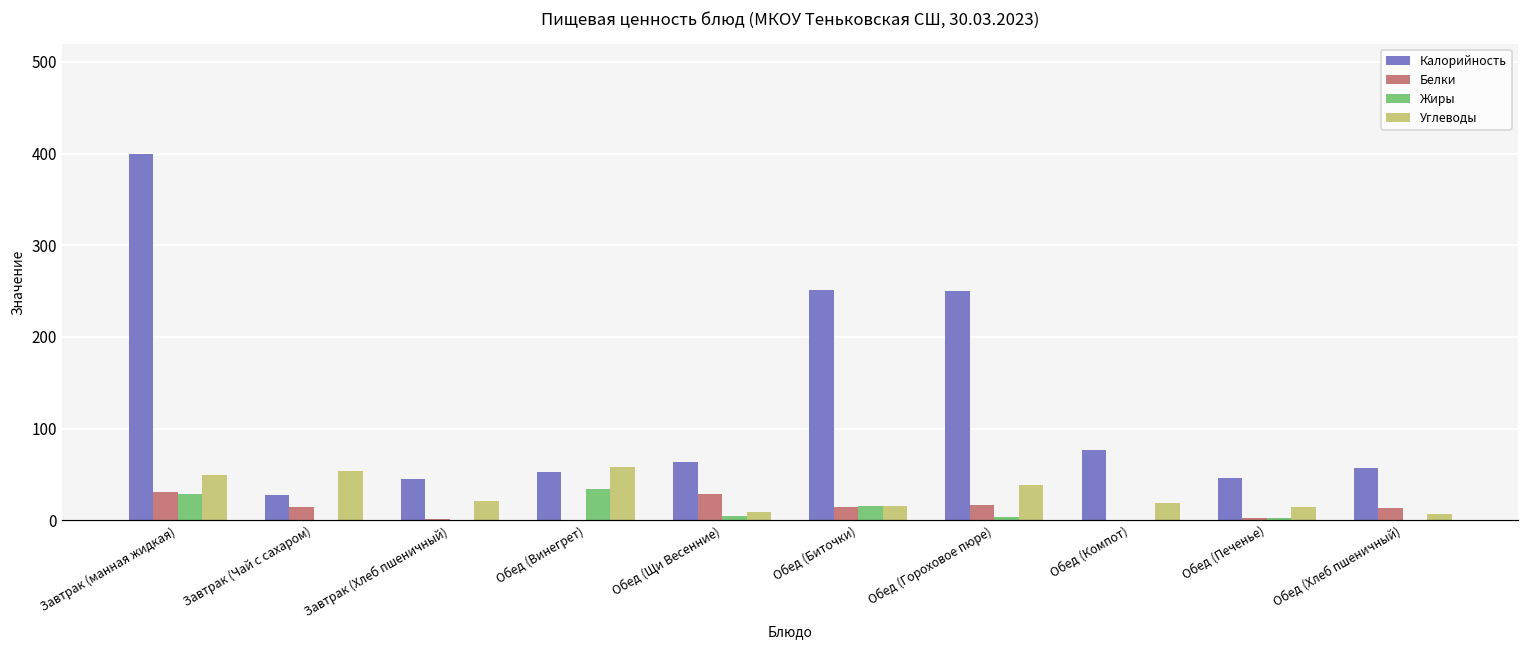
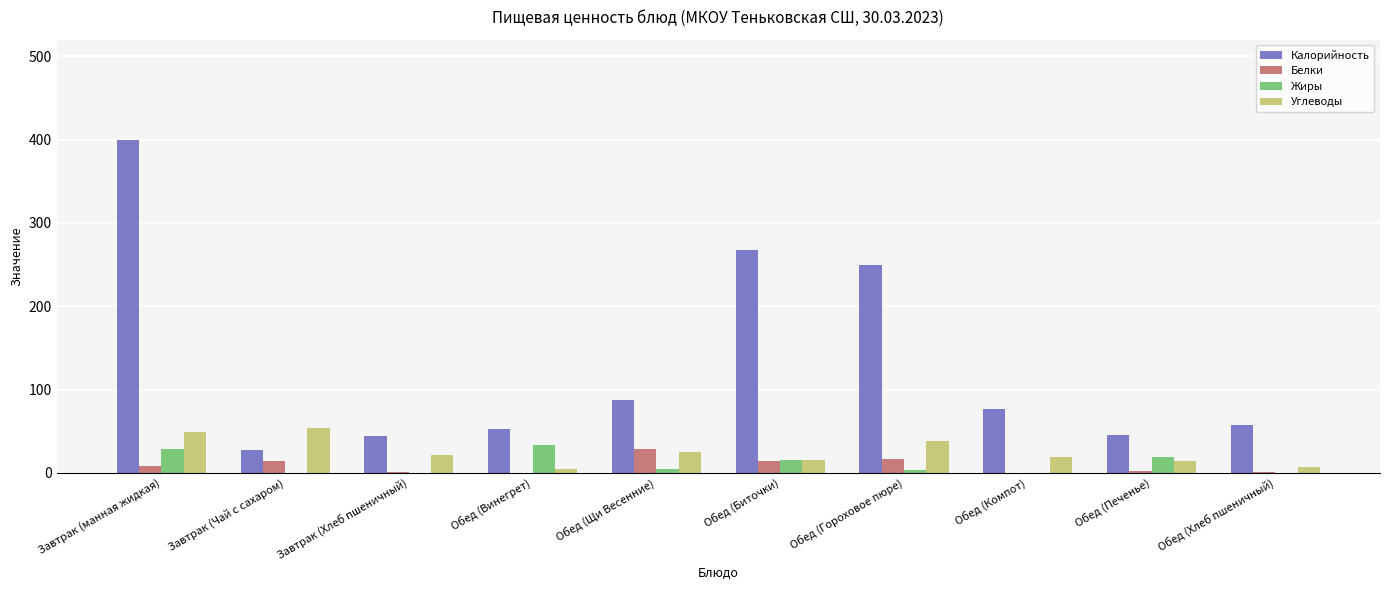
  {
    "Калорийность": {
      "Завтрак (манная жидкая)": 400,
      "Завтрак (Чай с сахаром)": 30,
      "Завтрак (Хлеб пшеничный)": 40,
      "Обед (Винегрет)": 50,
-     "Обед (Щи Весенние)": 60,
-     "Обед (Биточки)": 250,
+     "Обед (Щи Весенние)": 90,
+     "Обед (Биточки)": 270,
      "Обед (Гороховое пюре)": 250,
      "Обед (Компот)": 80,
      "Обед (Печенье)": 50,
      "Обед (Хлеб пшеничный)": 60
    },
    "Белки": {
-     "Завтрак (манная жидкая)": 30,
+     "Завтрак (манная жидкая)": 10,
      "Завтрак (Чай с сахаром)": 10,
      "Обед (Винегрет)": 0,
      "Обед (Щи Весенние)": 30,
      "Обед (Биточки)": 10,
      "Обед (Гороховое пюре)": 20,
      "Обед (Компот)": 0,
-     "Обед (Хлеб пшеничный)": 10
+     "Обед (Хлеб пшеничный)": 0
    },
    "Жиры": {
      "Завтрак (манная жидкая)": 30,
      "Завтрак (Чай с сахаром)": 0,
      "Обед (Винегрет)": 30,
      "Обед (Щи Весенние)": 10,
      "Обед (Биточки)": 20,
-     "Обед (Печенье)": 0,
+     "Обед (Печенье)": 20,
      "Обед (Хлеб пшеничный)": 0
    },
    "Углеводы": {
      "Завтрак (манная жидкая)": 50,
      "Завтрак (Чай с сахаром)": 50,
      "Завтрак (Хлеб пшеничный)": 20,
-     "Обед (Винегрет)": 60,
-     "Обед (Щи Весенние)": 10,
+     "Обед (Винегрет)": 10,
+     "Обед (Щи Весенние)": 30,
      "Обед (Биточки)": 20,
      "Обед (Гороховое пюре)": 40,
      "Обед (Компот)": 20,
      "Обед (Печенье)": 10,
      "Обед (Хлеб пшеничный)": 10
    }
  }
